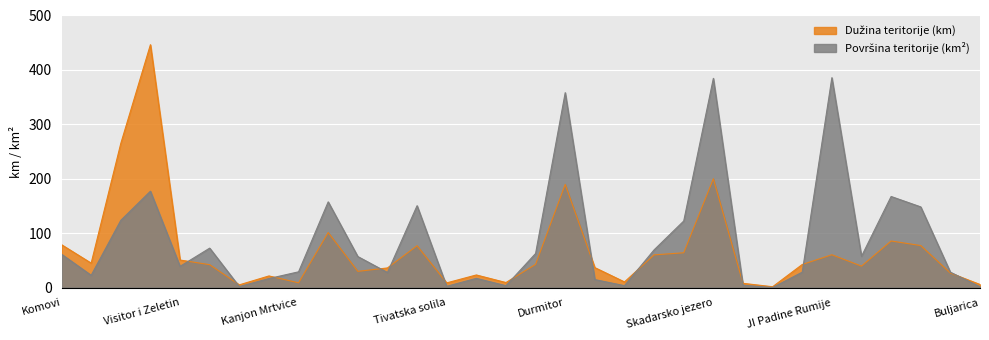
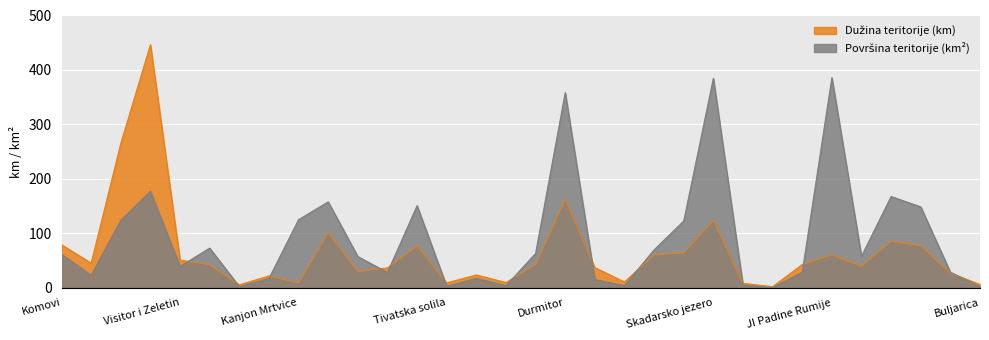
  {
    "Dužina teritorije (km)": {
      "Komovi": 80,
      "Visitor i Zeletin": 50,
      "Kanjon Mrtvice": 10,
      "Tivatska solila": 10,
-     "Durmitor": 190,
-     "Skadarsko jezero": 200,
+     "Durmitor": 160,
+     "Skadarsko jezero": 120,
      "JI Padine Rumije": 60
    },
    "Površina teritorije (km²)": {
      "Komovi": 60,
      "Visitor i Zeletin": 40,
-     "Kanjon Mrtvice": 30,
+     "Kanjon Mrtvice": 120,
      "Tivatska solila": 0,
      "Durmitor": 360,
      "Skadarsko jezero": 380,
      "JI Padine Rumije": 390
    }
  }
